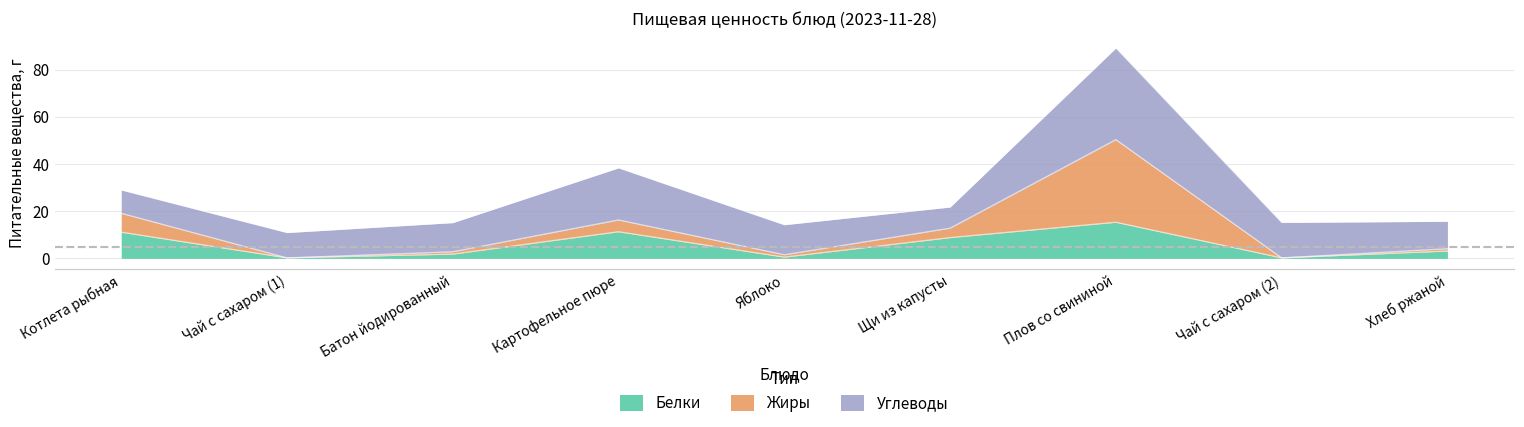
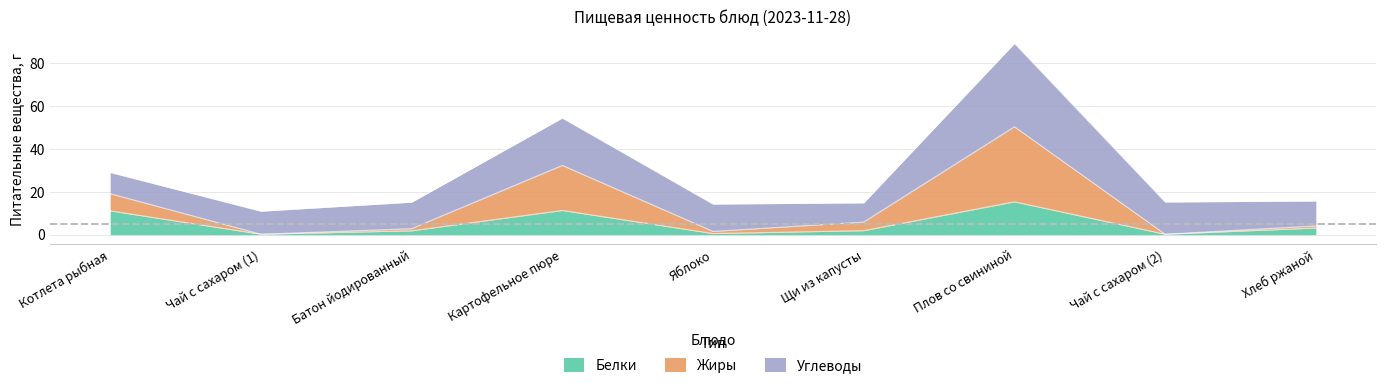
  {
    "Белки": {
      "Котлета рыбная": 11,
      "Картофельное пюре": 11,
-     "Щи из капусты": 9,
+     "Щи из капусты": 2,
      "Плов со свининой": 15
    },
    "Жиры": {
      "Котлета рыбная": 8,
-     "Картофельное пюре": 5,
+     "Картофельное пюре": 21,
      "Щи из капусты": 4,
      "Плов со свининой": 35
    },
    "Углеводы": {
      "Котлета рыбная": 10,
      "Чай с сахаром (1)": 11,
      "Батон йодированный": 12,
      "Картофельное пюре": 22,
      "Яблоко": 13,
      "Щи из капусты": 9,
      "Плов со свининой": 39,
      "Чай с сахаром (2)": 15,
      "Хлеб ржаной": 12
    }
  }
